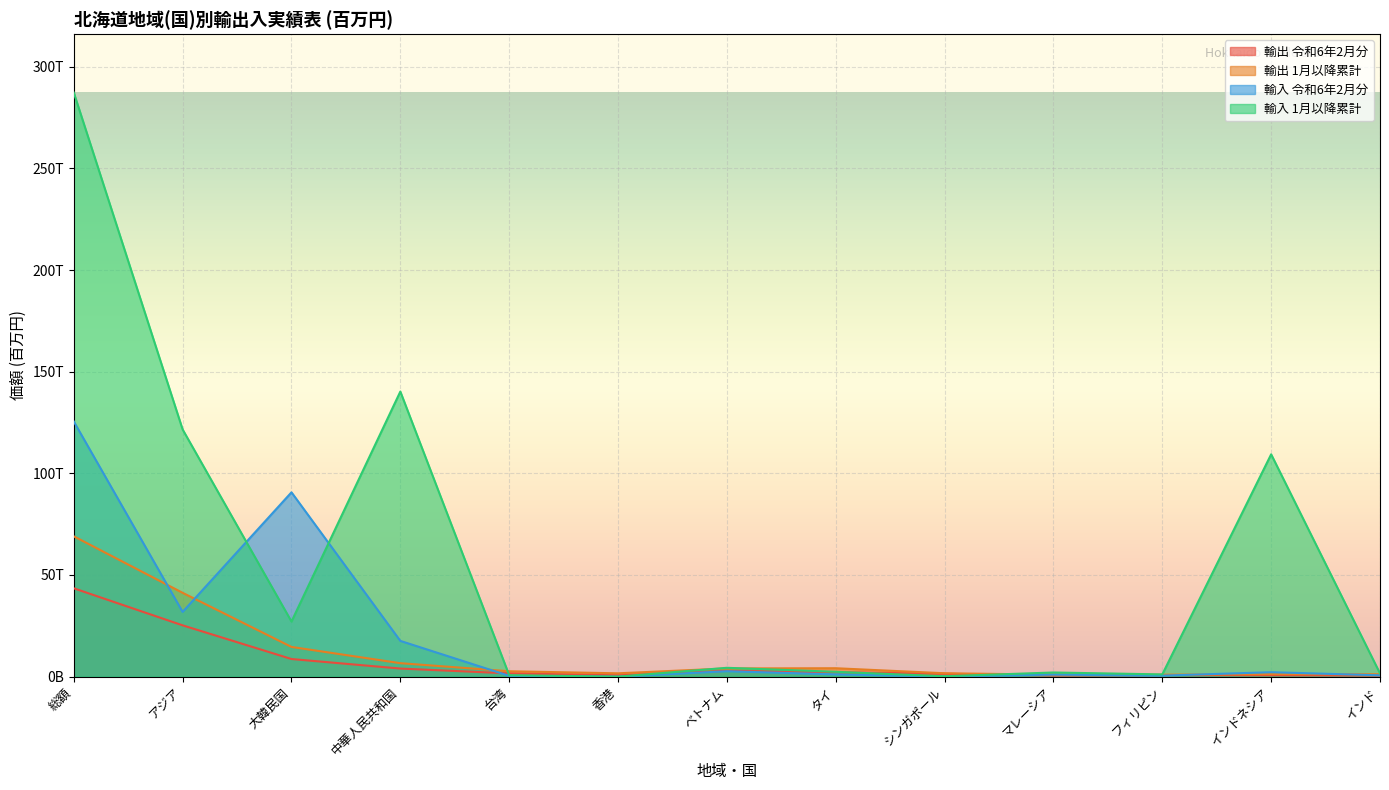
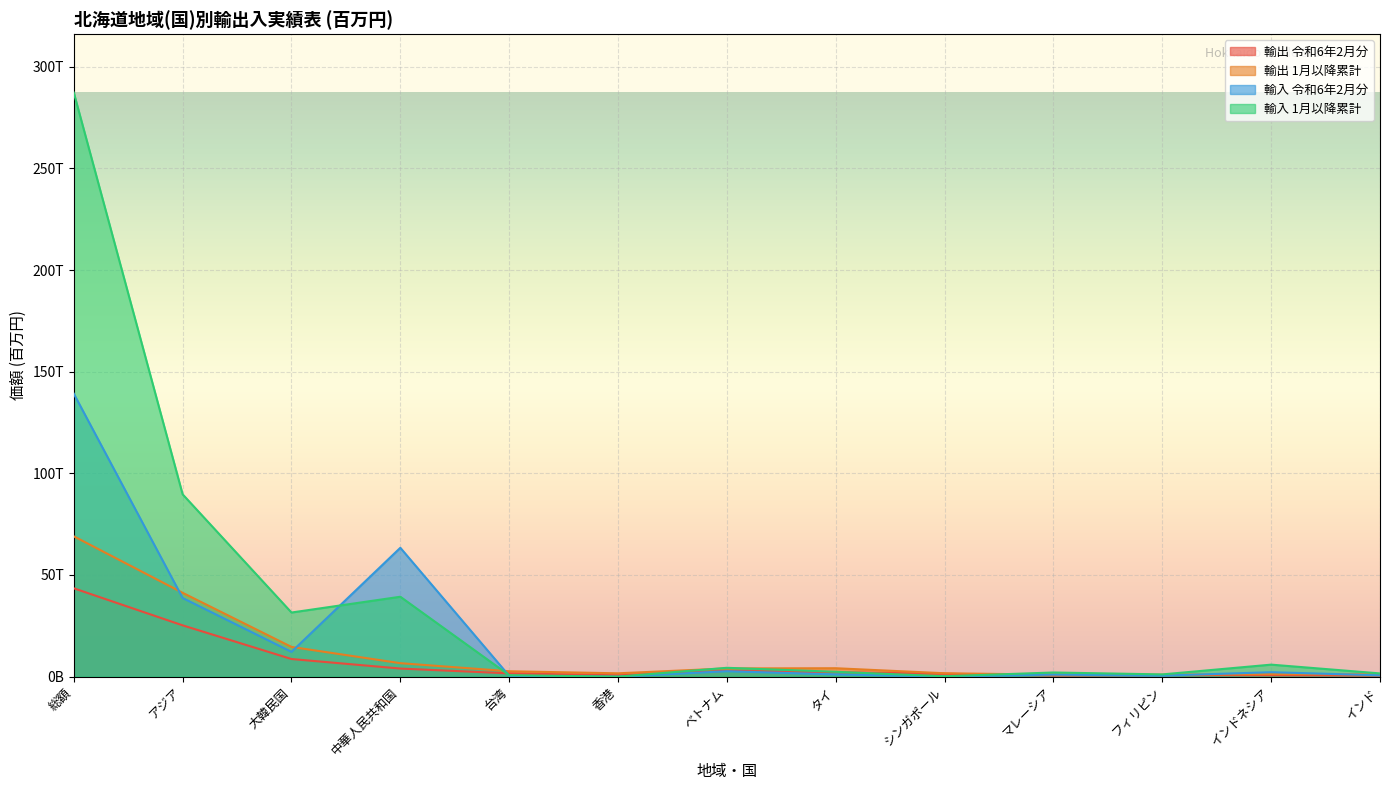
  {
    "輸入 令和6年2月分": {
-     "総額": "125T",
-     "アジア": "32T",
-     "大韓民国": "91T",
-     "中華人民共和国": "18T"
+     "総額": "139T",
+     "アジア": "39T",
+     "大韓民国": "12T",
+     "中華人民共和国": "63T"
    },
    "輸入 1月以降累計": {
      "総額": "287T",
-     "アジア": "122T",
-     "大韓民国": "27T",
-     "中華人民共和国": "140T",
-     "インドネシア": "109T"
+     "アジア": "90T",
+     "大韓民国": "32T",
+     "中華人民共和国": "39T",
+     "インドネシア": "6T"
    }
  }
